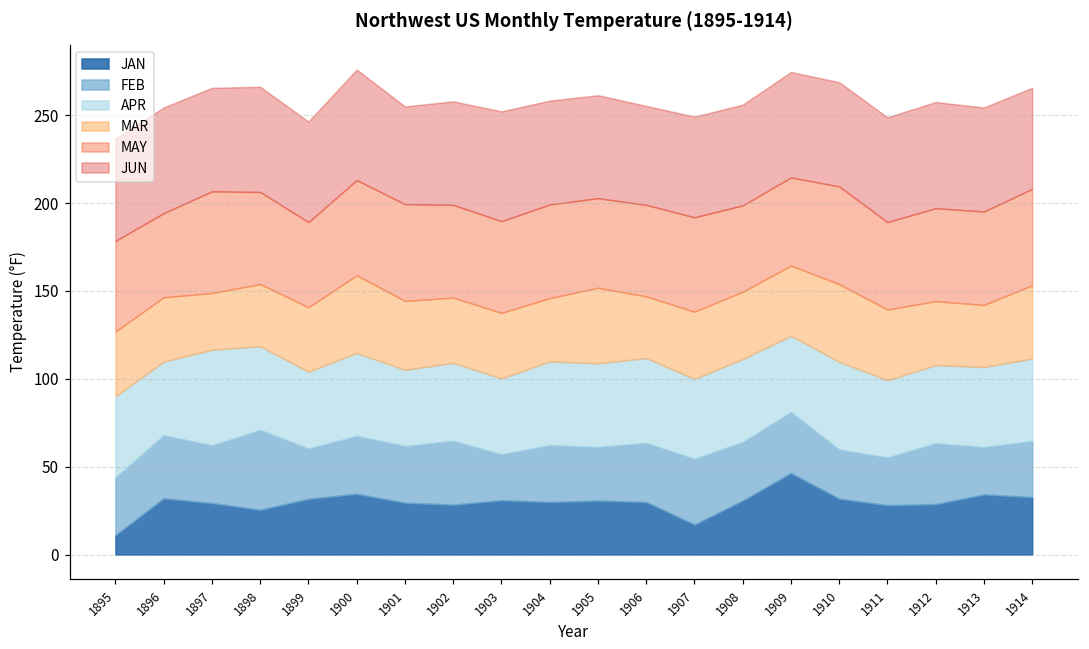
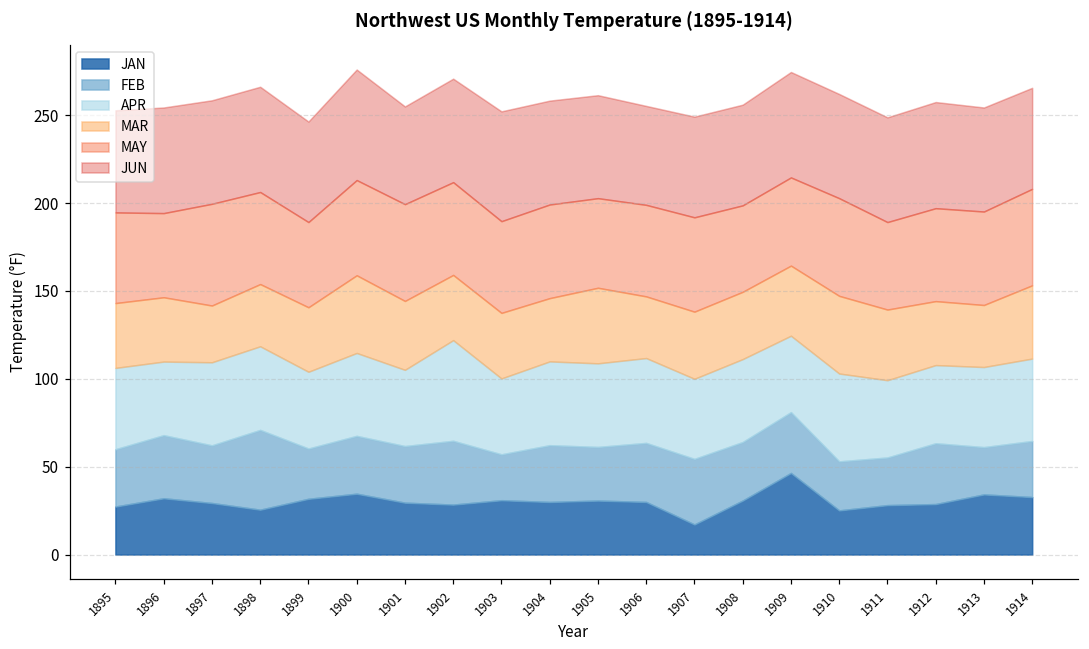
  {
    "JAN": {
-     "1895": 11,
+     "1895": 27,
      "1896": 32,
      "1897": 29,
      "1898": 26,
      "1899": 32,
      "1900": 35,
      "1901": 30,
      "1902": 28,
      "1903": 31,
      "1904": 30,
      "1905": 31,
      "1906": 30,
      "1907": 17,
      "1908": 31,
      "1909": 46,
-     "1910": 32,
+     "1910": 25,
      "1911": 28,
      "1912": 29,
      "1913": 34,
      "1914": 33
    },
    "FEB": {
      "1895": 33,
      "1896": 36,
      "1897": 33,
      "1898": 45,
      "1899": 29,
      "1900": 33,
      "1901": 32,
      "1902": 36,
      "1903": 26,
      "1904": 32,
      "1905": 31,
      "1906": 34,
      "1907": 37,
      "1908": 33,
      "1909": 35,
      "1910": 28,
      "1911": 27,
      "1912": 35,
      "1913": 27,
      "1914": 32
    },
    "APR": {
      "1895": 46,
      "1896": 42,
-     "1897": 54,
+     "1897": 47,
      "1898": 48,
      "1899": 44,
      "1900": 47,
      "1901": 43,
-     "1902": 44,
+     "1902": 57,
      "1903": 43,
      "1904": 48,
      "1905": 48,
      "1906": 48,
      "1907": 46,
      "1908": 47,
      "1909": 44,
      "1910": 50,
      "1911": 44,
      "1912": 45,
      "1913": 46,
      "1914": 47
    }
  }
